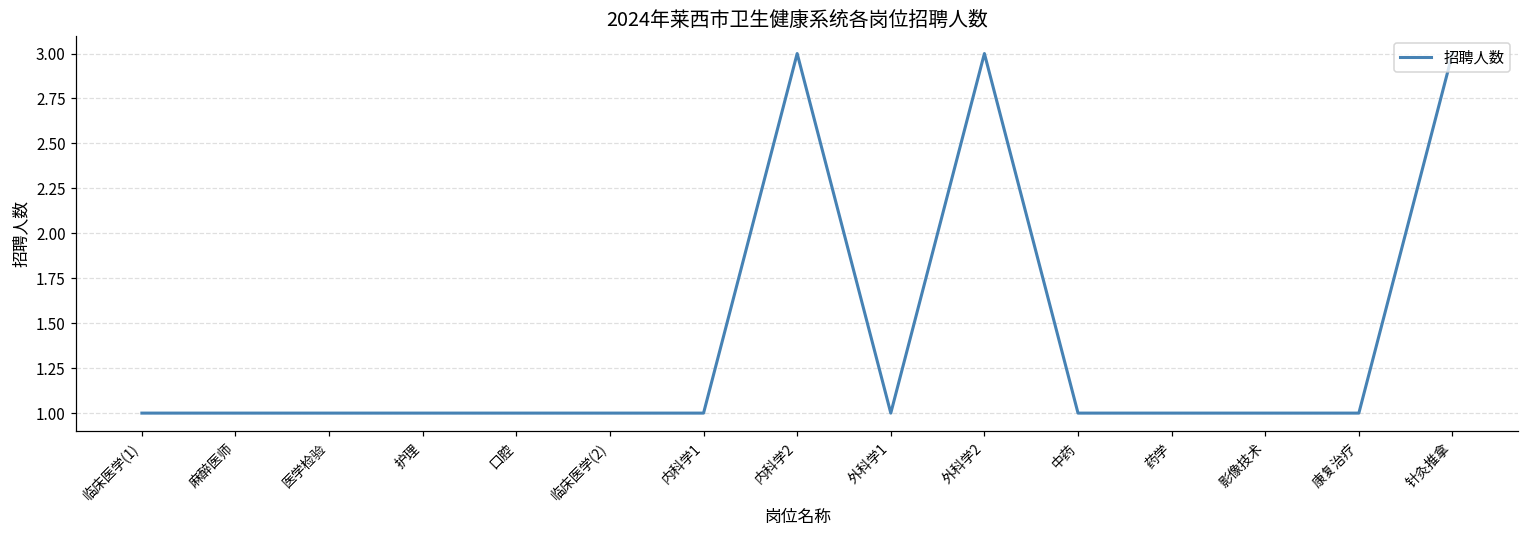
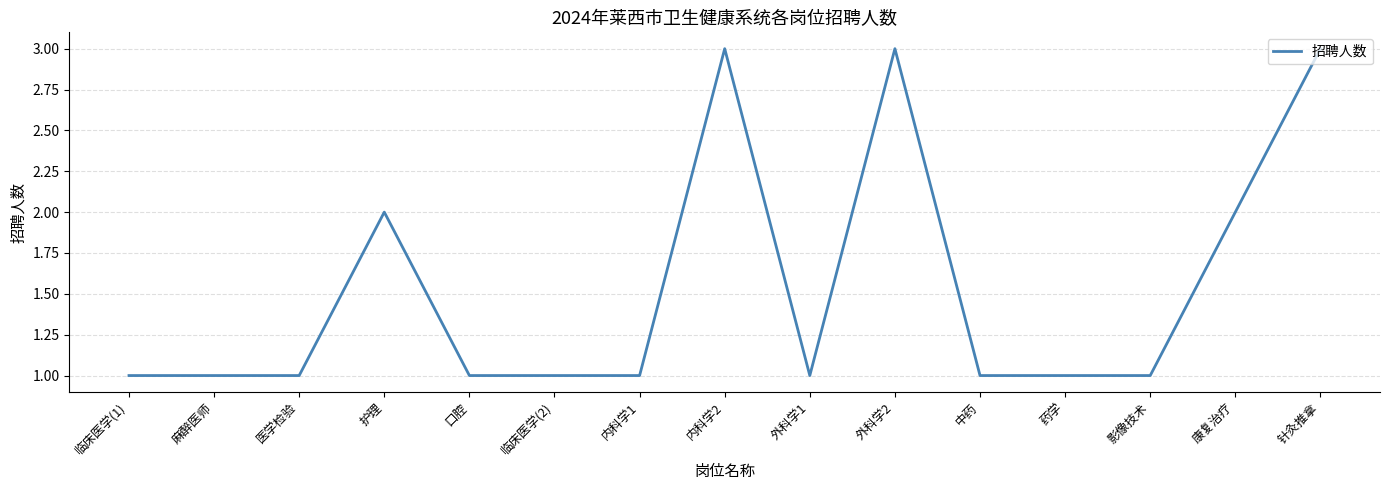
  {
    "临床医学(1)": 1,
    "麻醉医师": 1,
    "医学检验": 1,
-   "护理": 1,
+   "护理": 2,
    "口腔": 1,
    "临床医学(2)": 1,
    "内科学1": 1,
    "内科学2": 3,
    "外科学1": 1,
    "外科学2": 3,
    "中药": 1,
    "药学": 1,
    "影像技术": 1,
-   "康复治疗": 1
+   "康复治疗": 2
  }
